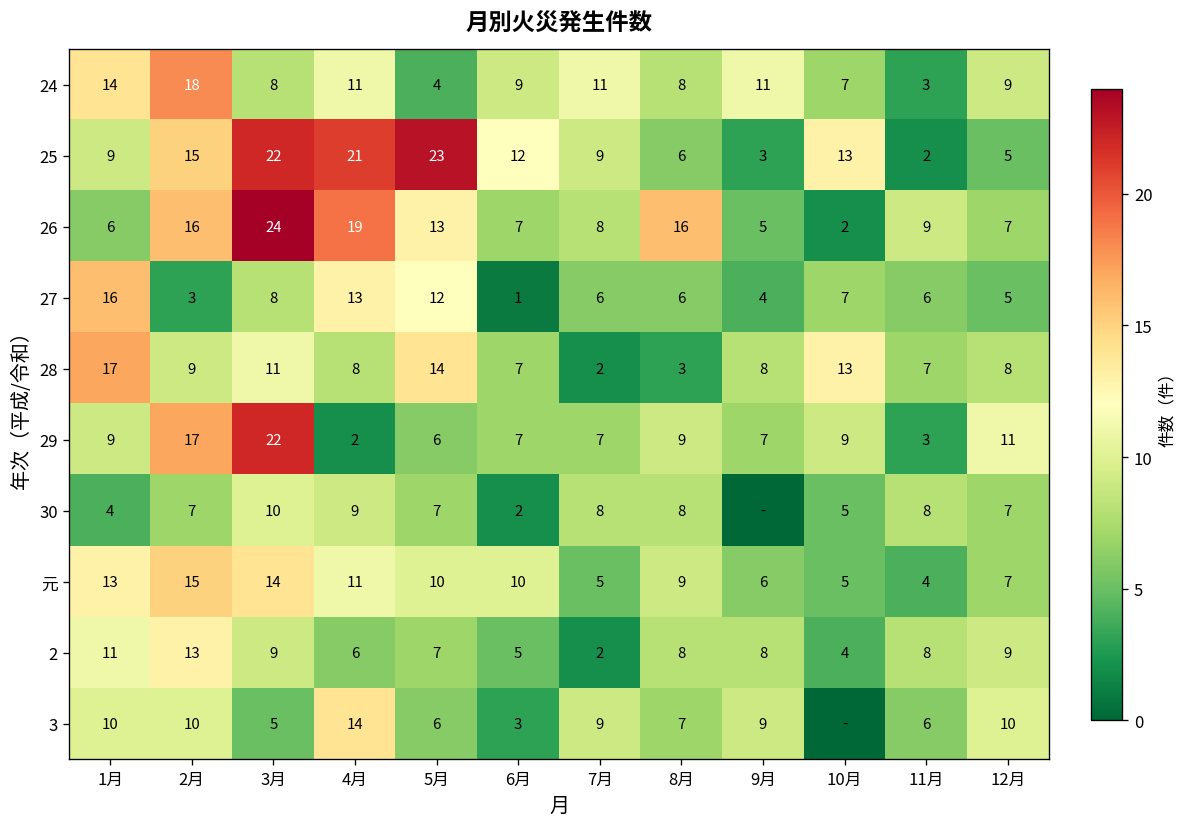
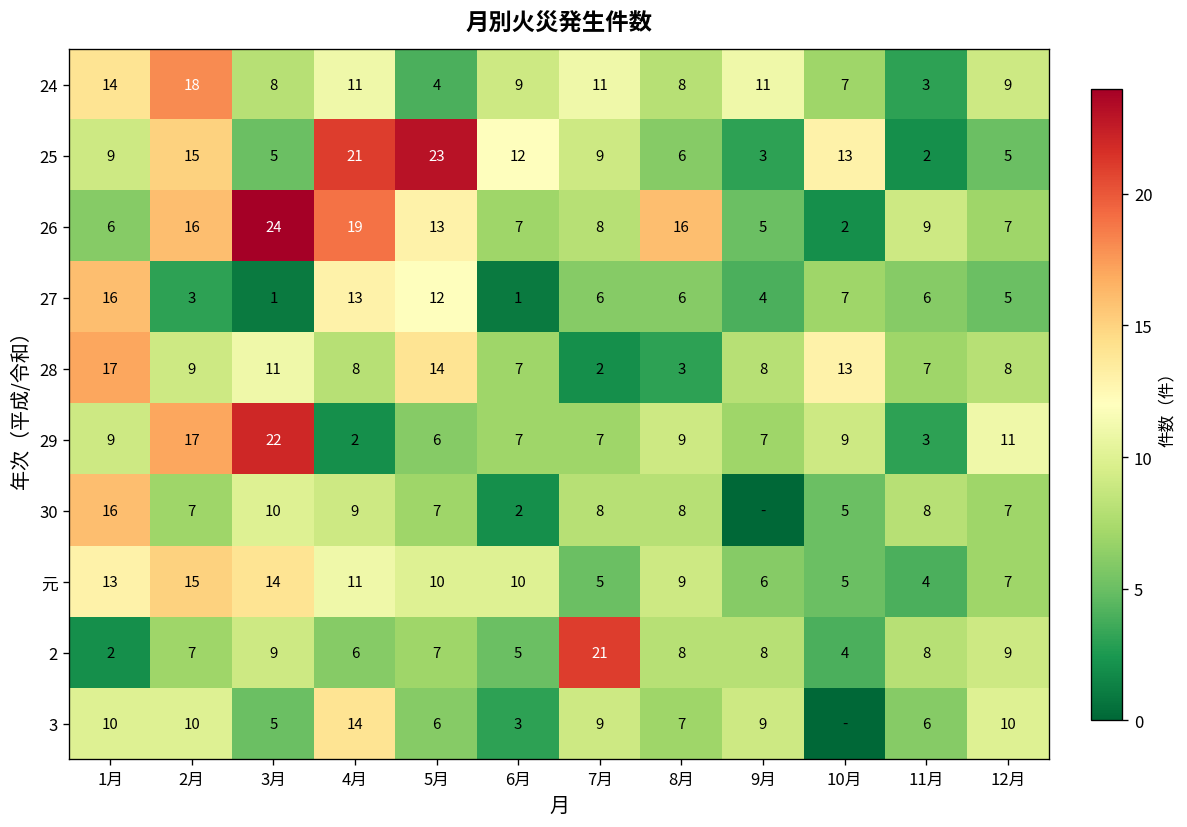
  {
    "24": {
      "1月": 14,
      "2月": 18,
      "3月": 8,
      "4月": 11,
      "5月": 4,
      "6月": 9,
      "7月": 11,
      "8月": 8,
      "9月": 11,
      "10月": 7,
      "11月": 3,
      "12月": 9
    },
    "25": {
      "1月": 9,
      "2月": 15,
-     "3月": 22,
+     "3月": 5,
      "4月": 21,
      "5月": 23,
      "6月": 12,
      "7月": 9,
      "8月": 6,
      "9月": 3,
      "10月": 13,
      "11月": 2,
      "12月": 5
    },
    "26": {
      "1月": 6,
      "2月": 16,
      "3月": 24,
      "4月": 19,
      "5月": 13,
      "6月": 7,
      "7月": 8,
      "8月": 16,
      "9月": 5,
      "10月": 2,
      "11月": 9,
      "12月": 7
    },
    "27": {
      "1月": 16,
      "2月": 3,
-     "3月": 8,
+     "3月": 1,
      "4月": 13,
      "5月": 12,
      "6月": 1,
      "7月": 6,
      "8月": 6,
      "9月": 4,
      "10月": 7,
      "11月": 6,
      "12月": 5
    },
    "28": {
      "1月": 17,
      "2月": 9,
      "3月": 11,
      "4月": 8,
      "5月": 14,
      "6月": 7,
      "7月": 2,
      "8月": 3,
      "9月": 8,
      "10月": 13,
      "11月": 7,
      "12月": 8
    },
    "29": {
      "1月": 9,
      "2月": 17,
      "3月": 22,
      "4月": 2,
      "5月": 6,
      "6月": 7,
      "7月": 7,
      "8月": 9,
      "9月": 7,
      "10月": 9,
      "11月": 3,
      "12月": 11
    },
    "30": {
-     "1月": 4,
+     "1月": 16,
      "2月": 7,
      "3月": 10,
      "4月": 9,
      "5月": 7,
      "6月": 2,
      "7月": 8,
      "8月": 8,
      "10月": 5,
      "11月": 8,
      "12月": 7
    },
    "元": {
      "1月": 13,
      "2月": 15,
      "3月": 14,
      "4月": 11,
      "5月": 10,
      "6月": 10,
      "7月": 5,
      "8月": 9,
      "9月": 6,
      "10月": 5,
      "11月": 4,
      "12月": 7
    },
    "2": {
-     "1月": 11,
-     "2月": 13,
+     "1月": 2,
+     "2月": 7,
      "3月": 9,
      "4月": 6,
      "5月": 7,
      "6月": 5,
-     "7月": 2,
+     "7月": 21,
      "8月": 8,
      "9月": 8,
      "10月": 4,
      "11月": 8,
      "12月": 9
    },
    "3": {
      "1月": 10,
      "2月": 10,
      "3月": 5,
      "4月": 14,
      "5月": 6,
      "6月": 3,
      "7月": 9,
      "8月": 7,
      "9月": 9,
      "11月": 6,
      "12月": 10
    }
  }
